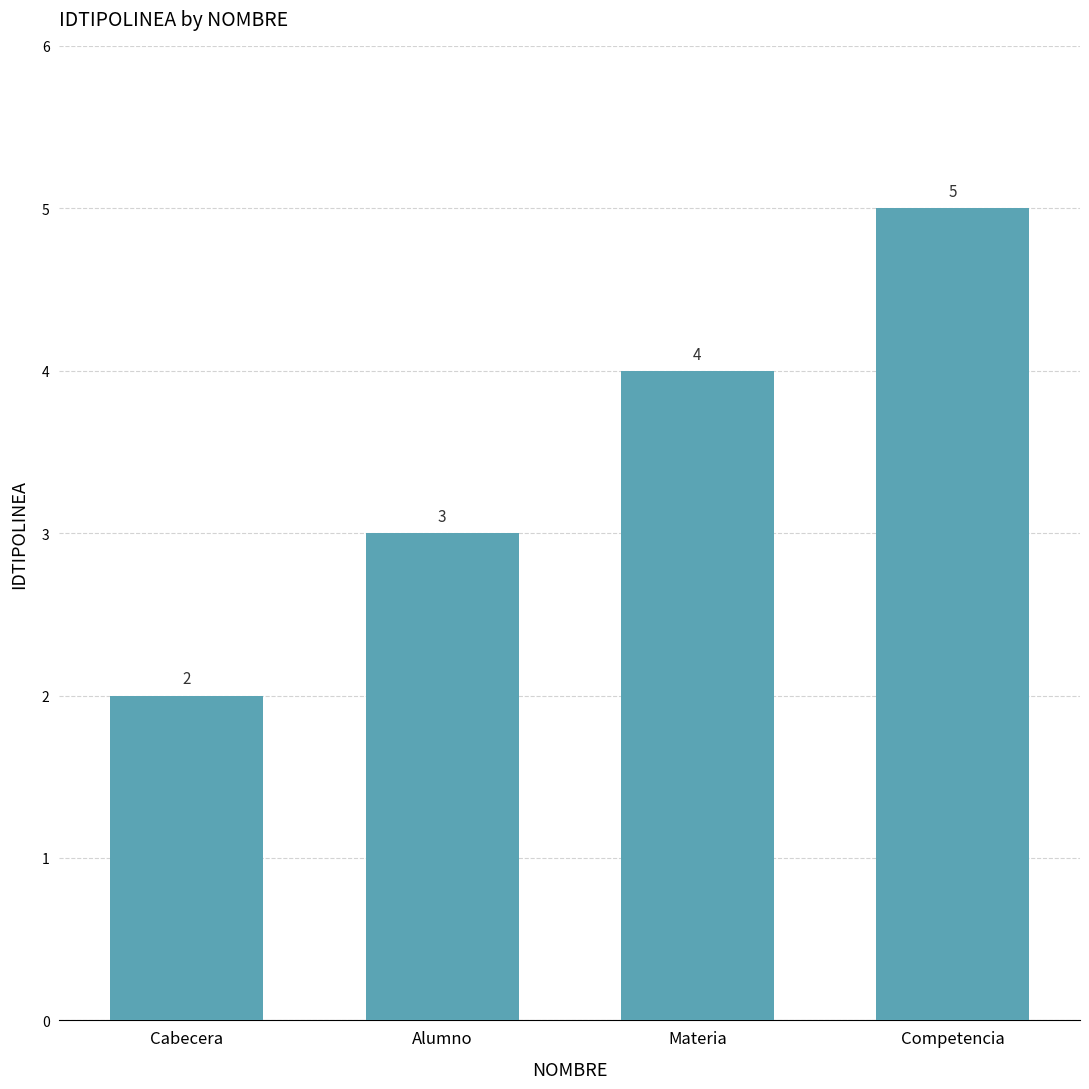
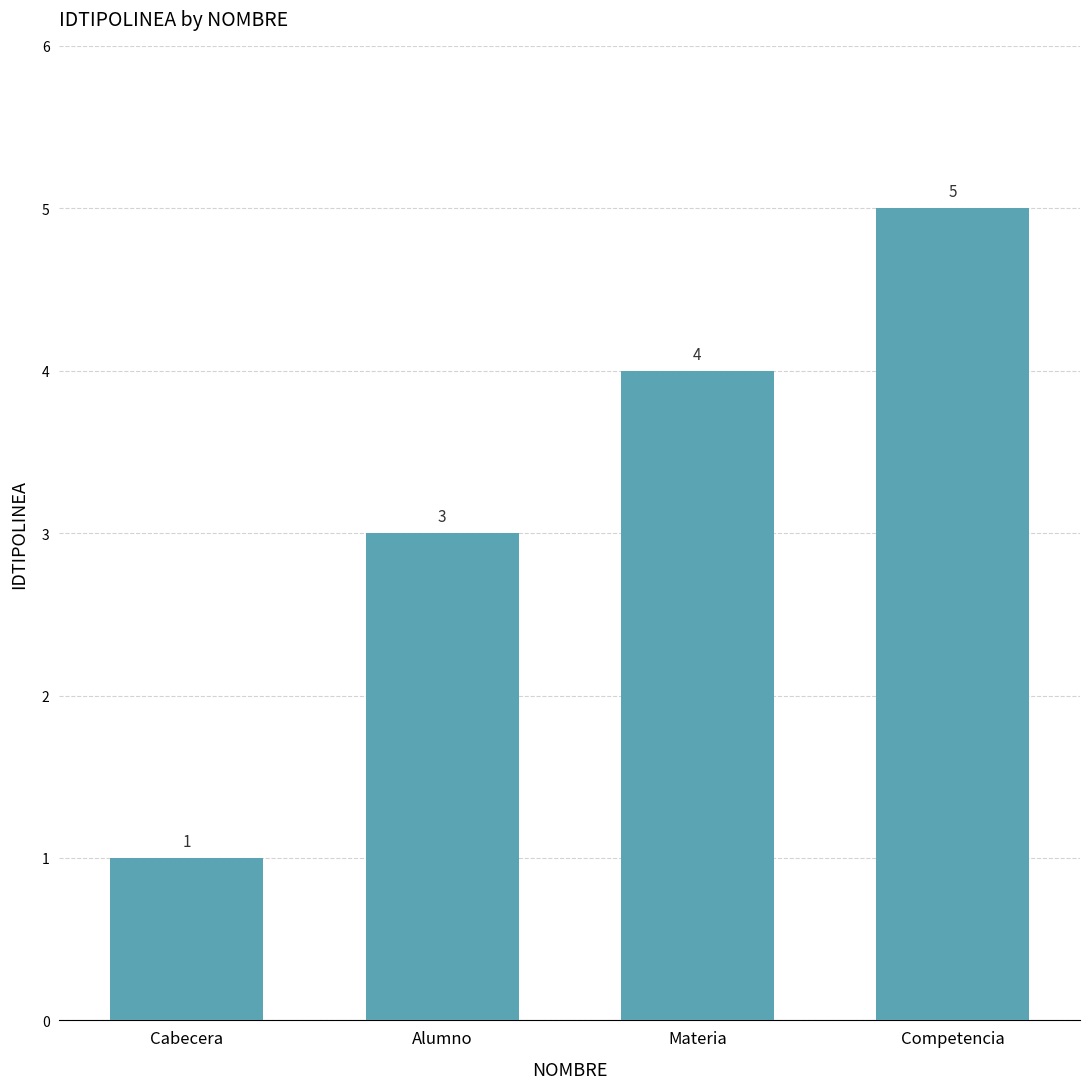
  {
-   "Cabecera": 2,
+   "Cabecera": 1,
    "Alumno": 3,
    "Materia": 4,
    "Competencia": 5
  }
